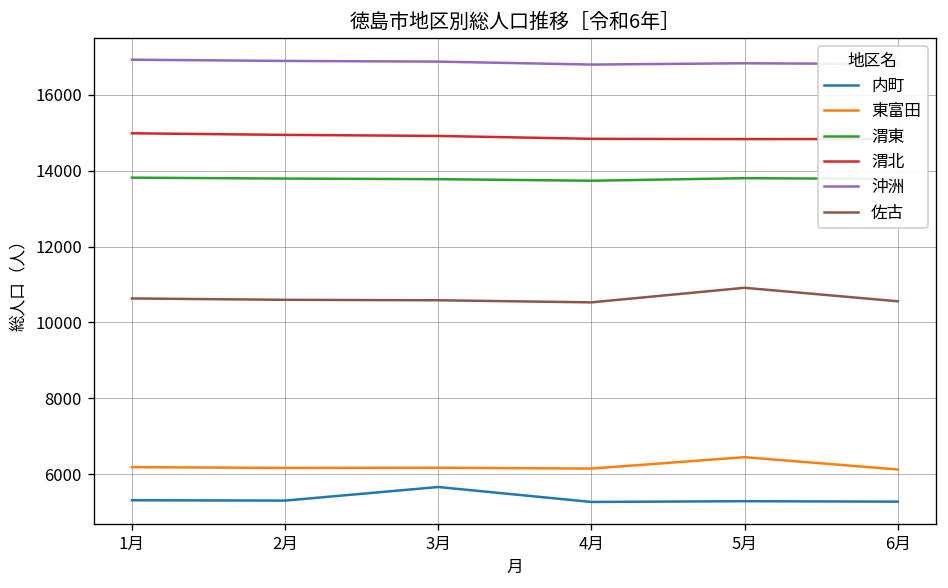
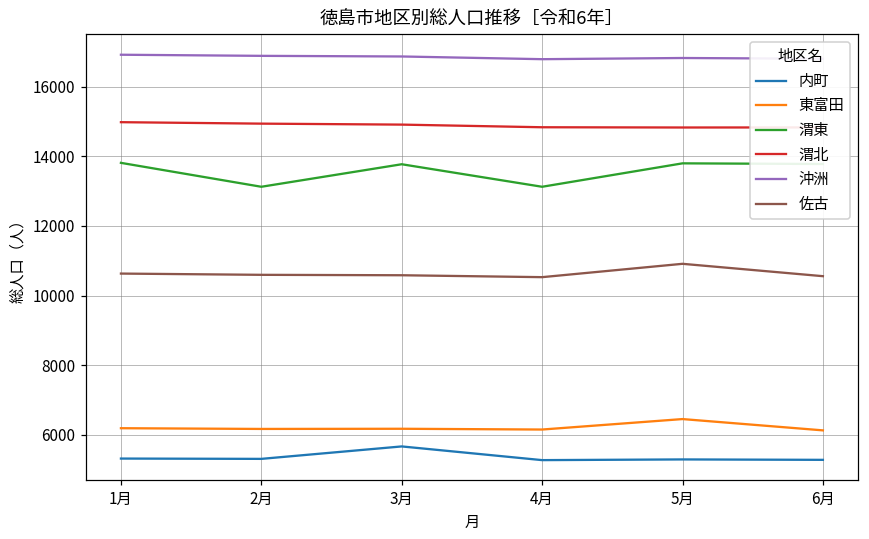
  {
    "内町": {
      "1月": 5300,
      "2月": 5300,
      "3月": 5700,
      "4月": 5300,
      "5月": 5300,
      "6月": 5300
    },
    "東富田": {
      "1月": 6200,
      "2月": 6200,
      "3月": 6200,
      "4月": 6100,
      "5月": 6400,
      "6月": 6100
    },
    "渭東": {
      "1月": 13800,
-     "2月": 13800,
+     "2月": 13100,
      "3月": 13800,
-     "4月": 13700,
+     "4月": 13100,
      "5月": 13800
    },
    "渭北": {
      "1月": 15000,
      "2月": 14900,
      "3月": 14900,
      "4月": 14800,
      "5月": 14800
    },
    "沖洲": {
      "1月": 16900,
      "2月": 16900,
      "3月": 16900,
      "4月": 16800,
      "5月": 16800
    },
    "佐古": {
      "1月": 10600,
      "2月": 10600,
      "3月": 10600,
      "4月": 10500,
      "5月": 10900,
      "6月": 10600
    }
  }
